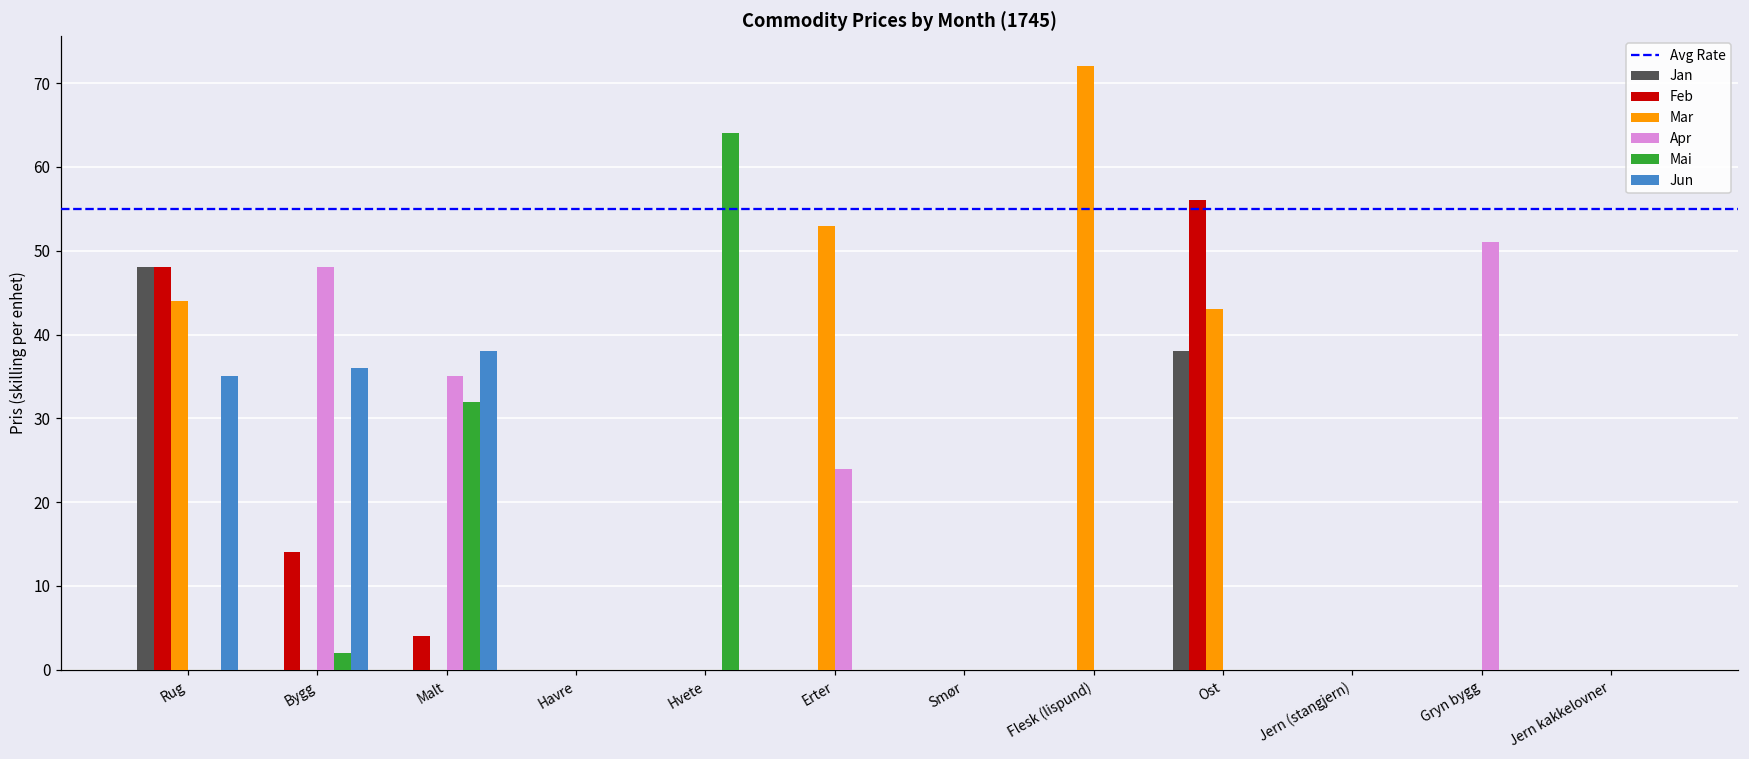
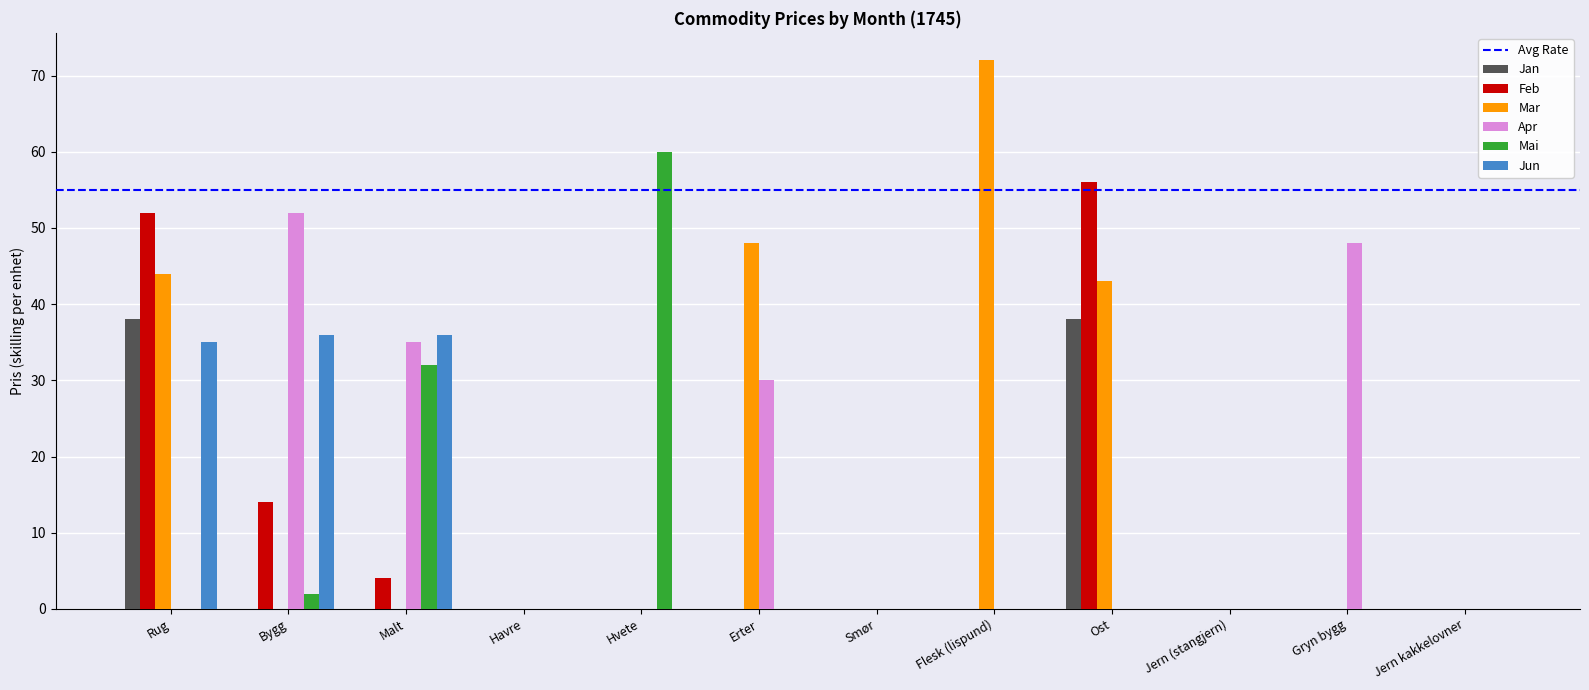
  {
    "Jan": {
-     "Rug": 48,
+     "Rug": 38,
      "Bygg": 0,
      "Malt": 0,
      "Havre": 0,
      "Hvete": 0,
      "Erter": 0,
      "Smør": 0,
      "Flesk (lispund)": 0,
      "Ost": 38,
      "Jern (stangjern)": 0,
      "Gryn bygg": 0,
      "Jern kakkelovner": 0
    },
    "Feb": {
-     "Rug": 48,
+     "Rug": 52,
      "Bygg": 14,
      "Malt": 4,
      "Havre": 0,
      "Hvete": 0,
      "Erter": 0,
      "Smør": 0,
      "Flesk (lispund)": 0,
      "Ost": 56,
      "Jern (stangjern)": 0,
      "Gryn bygg": 0,
      "Jern kakkelovner": 0
    },
    "Mar": {
      "Rug": 44,
      "Bygg": 0,
      "Malt": 0,
      "Havre": 0,
      "Hvete": 0,
-     "Erter": 53,
+     "Erter": 48,
      "Smør": 0,
      "Flesk (lispund)": 72,
      "Ost": 43,
      "Jern (stangjern)": 0,
      "Gryn bygg": 0,
      "Jern kakkelovner": 0
    },
    "Apr": {
      "Rug": 0,
-     "Bygg": 48,
+     "Bygg": 52,
      "Malt": 35,
      "Havre": 0,
      "Hvete": 0,
-     "Erter": 24,
+     "Erter": 30,
      "Smør": 0,
      "Flesk (lispund)": 0,
      "Ost": 0,
      "Jern (stangjern)": 0,
-     "Gryn bygg": 51,
+     "Gryn bygg": 48,
      "Jern kakkelovner": 0
    },
    "Mai": {
      "Rug": 0,
      "Bygg": 2,
      "Malt": 32,
      "Havre": 0,
-     "Hvete": 64,
+     "Hvete": 60,
      "Erter": 0,
      "Smør": 0,
      "Flesk (lispund)": 0,
      "Ost": 0,
      "Jern (stangjern)": 0,
      "Gryn bygg": 0,
      "Jern kakkelovner": 0
    },
    "Jun": {
      "Rug": 35,
      "Bygg": 36,
-     "Malt": 38,
+     "Malt": 36,
      "Havre": 0,
      "Hvete": 0,
      "Erter": 0,
      "Smør": 0,
      "Flesk (lispund)": 0,
      "Ost": 0,
      "Jern (stangjern)": 0,
      "Gryn bygg": 0,
      "Jern kakkelovner": 0
    }
  }
